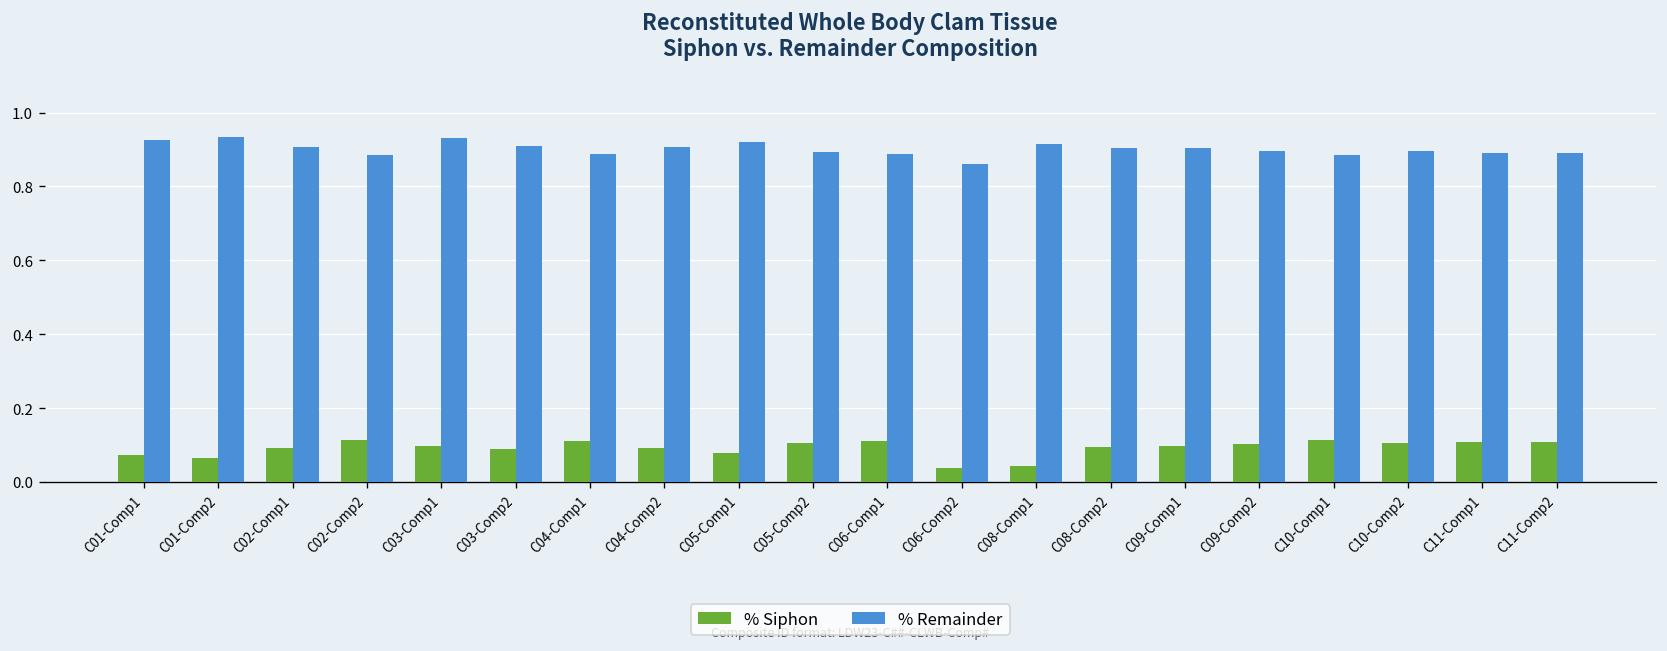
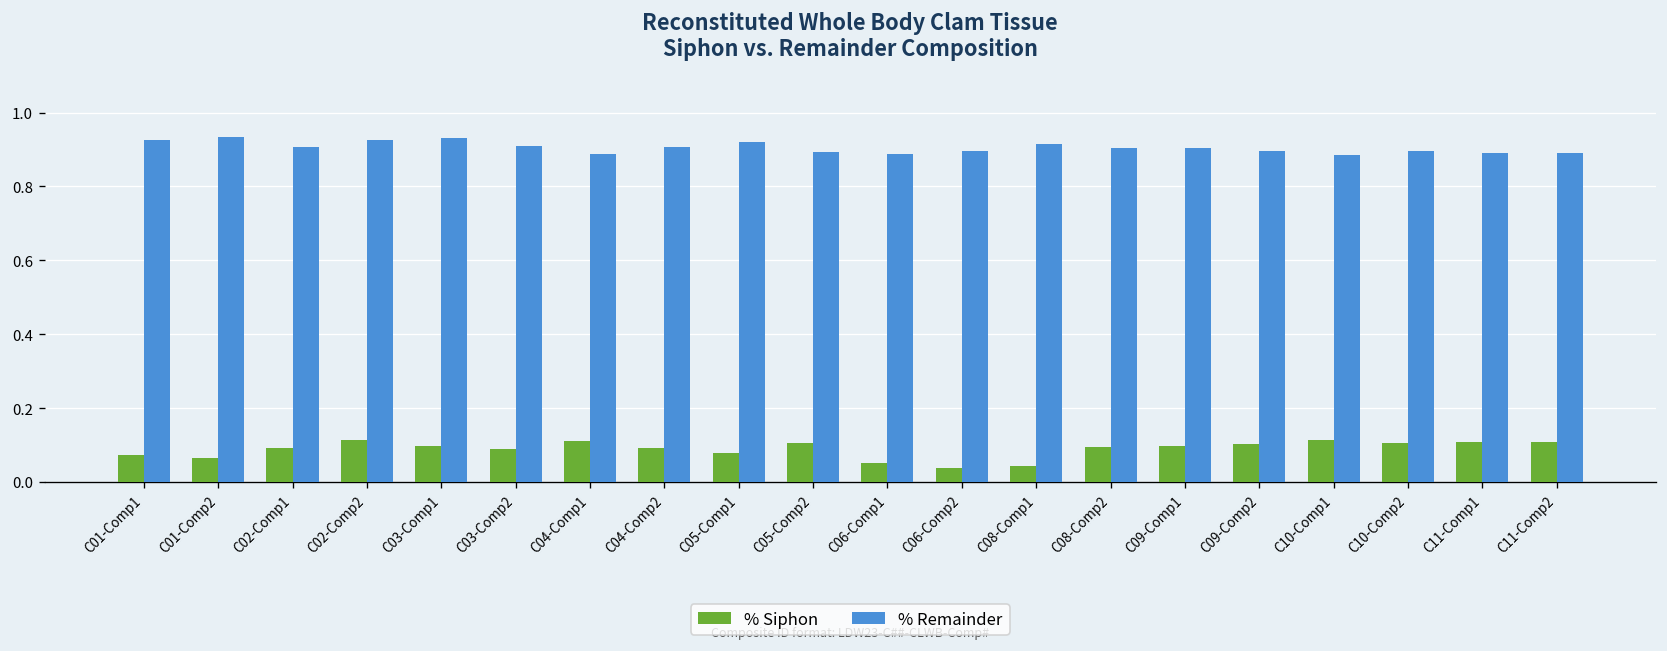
  {
    "% Siphon": {
      "C01-Comp1": 0.07,
      "C01-Comp2": 0.07,
      "C02-Comp1": 0.09,
      "C02-Comp2": 0.12,
      "C03-Comp1": 0.10,
      "C03-Comp2": 0.09,
      "C04-Comp1": 0.11,
      "C04-Comp2": 0.09,
      "C05-Comp1": 0.08,
      "C05-Comp2": 0.11,
-     "C06-Comp1": 0.11,
+     "C06-Comp1": 0.05,
      "C06-Comp2": 0.04,
      "C08-Comp1": 0.04,
      "C08-Comp2": 0.10,
      "C09-Comp1": 0.10,
      "C09-Comp2": 0.10,
      "C10-Comp1": 0.11,
      "C10-Comp2": 0.11,
      "C11-Comp1": 0.11,
      "C11-Comp2": 0.11
    },
    "% Remainder": {
      "C01-Comp1": 0.93,
      "C01-Comp2": 0.93,
      "C02-Comp1": 0.91,
-     "C02-Comp2": 0.89,
+     "C02-Comp2": 0.93,
      "C03-Comp1": 0.93,
      "C03-Comp2": 0.91,
      "C04-Comp1": 0.89,
      "C04-Comp2": 0.91,
      "C05-Comp1": 0.92,
      "C05-Comp2": 0.89,
      "C06-Comp1": 0.89,
-     "C06-Comp2": 0.86,
+     "C06-Comp2": 0.90,
      "C08-Comp1": 0.92,
      "C08-Comp2": 0.91,
      "C09-Comp1": 0.90,
      "C09-Comp2": 0.90,
      "C10-Comp1": 0.89,
      "C10-Comp2": 0.90,
      "C11-Comp1": 0.89,
      "C11-Comp2": 0.89
    }
  }
